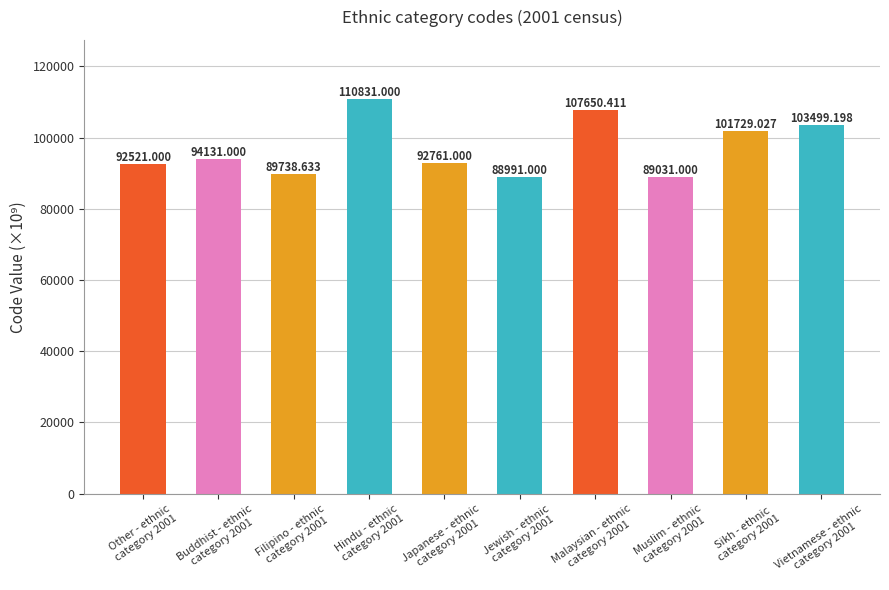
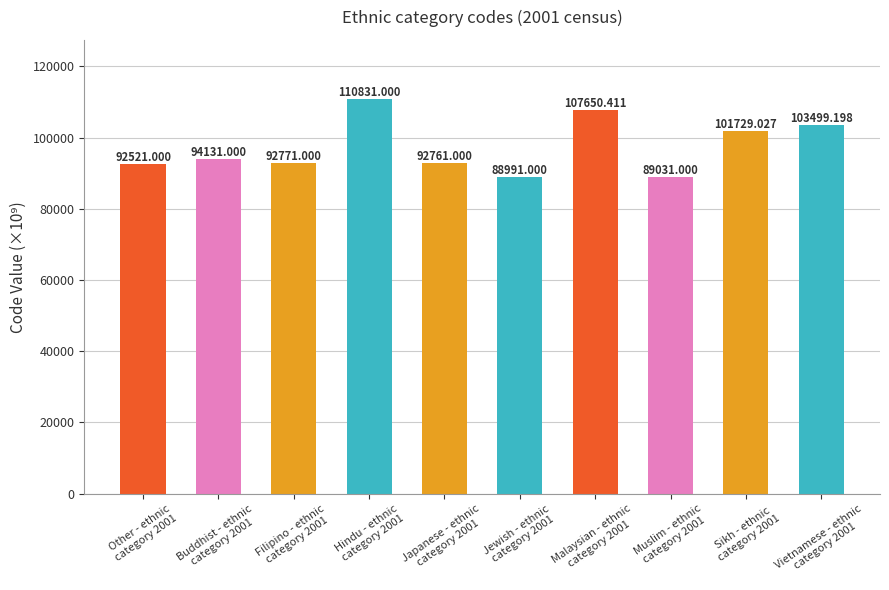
  {
    "Other - ethnic category 2001": 92521.000,
    "Buddhist - ethnic category 2001": 94131.000,
-   "Filipino - ethnic category 2001": 89738.633,
+   "Filipino - ethnic category 2001": 92771.000,
    "Hindu - ethnic category 2001": 110831.000,
    "Japanese - ethnic category 2001": 92761.000,
    "Jewish - ethnic category 2001": 88991.000,
    "Malaysian - ethnic category 2001": 107650.411,
    "Muslim - ethnic category 2001": 89031.000,
    "Sikh - ethnic category 2001": 101729.027,
    "Vietnamese - ethnic category 2001": 103499.198
  }
